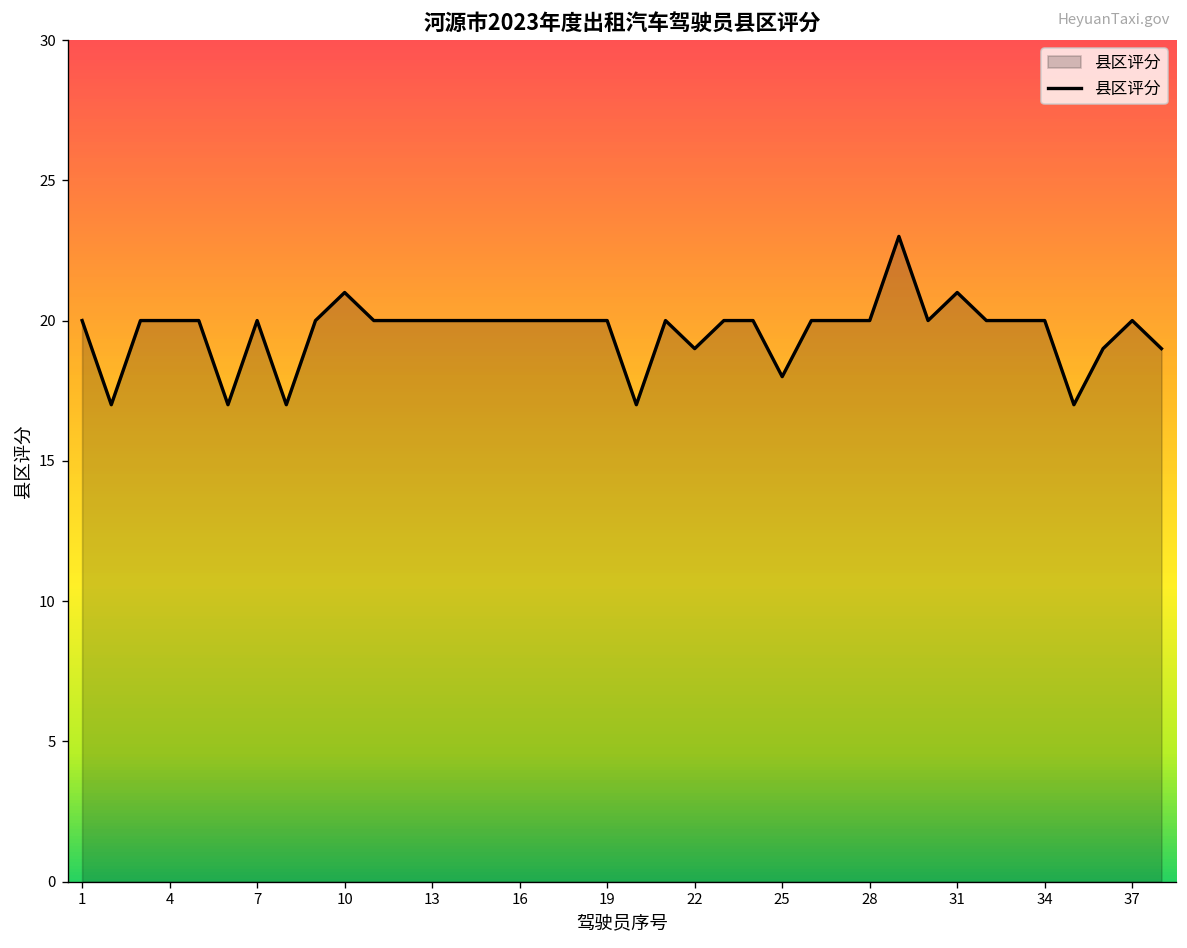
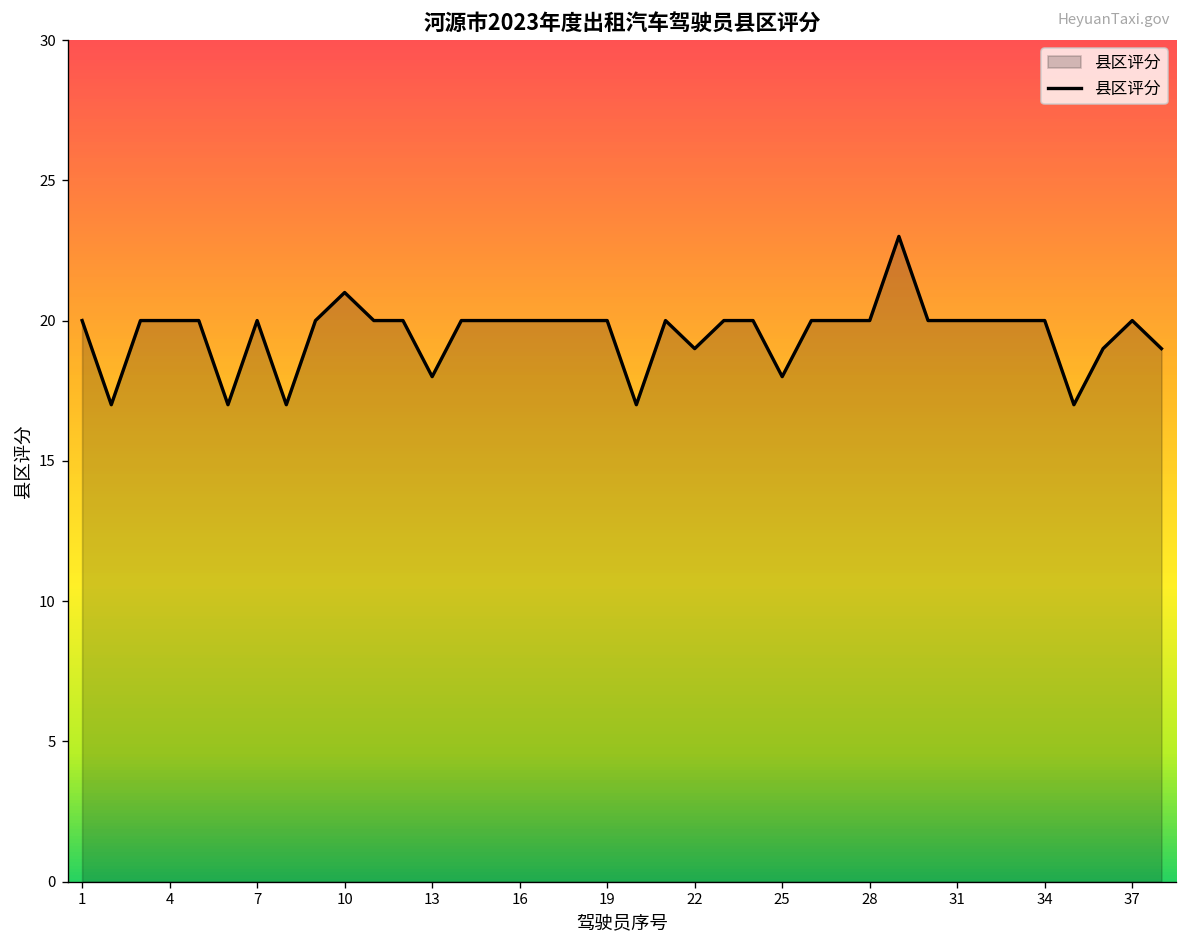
  {
    "1": 20,
    "4": 20,
    "7": 20,
    "10": 21,
-   "13": 20,
+   "13": 18,
    "16": 20,
    "19": 20,
    "22": 19,
    "25": 18,
    "28": 20,
-   "31": 21,
+   "31": 20,
    "34": 20,
    "37": 20
  }
